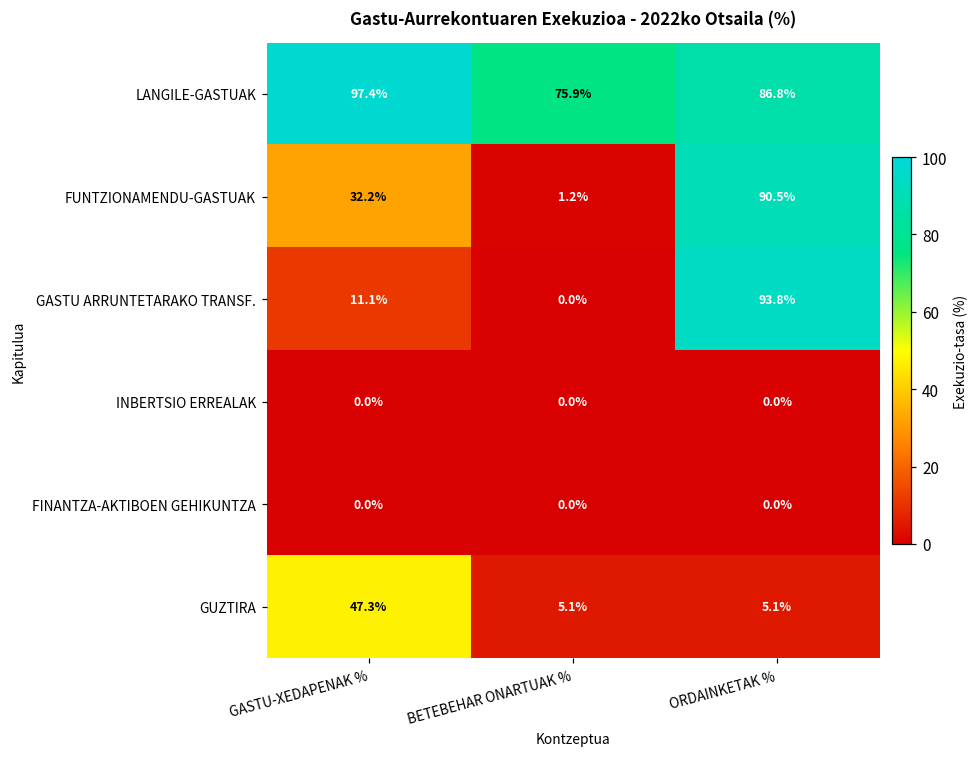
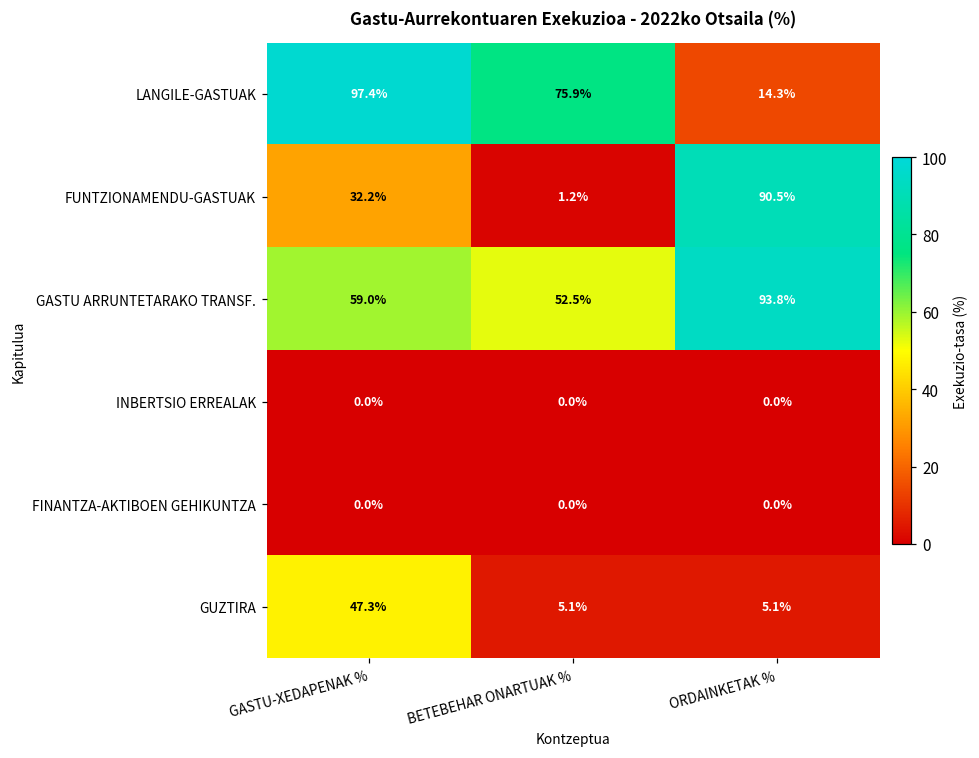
  {
    "LANGILE-GASTUAK": {
      "GASTU-XEDAPENAK %": "97.4%",
      "BETEBEHAR ONARTUAK %": "75.9%",
-     "ORDAINKETAK %": "86.8%"
+     "ORDAINKETAK %": "14.3%"
    },
    "FUNTZIONAMENDU-GASTUAK": {
      "GASTU-XEDAPENAK %": "32.2%",
      "BETEBEHAR ONARTUAK %": "1.2%",
      "ORDAINKETAK %": "90.5%"
    },
    "GASTU ARRUNTETARAKO TRANSF.": {
-     "GASTU-XEDAPENAK %": "11.1%",
-     "BETEBEHAR ONARTUAK %": "0.0%",
+     "GASTU-XEDAPENAK %": "59.0%",
+     "BETEBEHAR ONARTUAK %": "52.5%",
      "ORDAINKETAK %": "93.8%"
    },
    "INBERTSIO ERREALAK": {
      "GASTU-XEDAPENAK %": "0.0%",
      "BETEBEHAR ONARTUAK %": "0.0%",
      "ORDAINKETAK %": "0.0%"
    },
    "FINANTZA-AKTIBOEN GEHIKUNTZA": {
      "GASTU-XEDAPENAK %": "0.0%",
      "BETEBEHAR ONARTUAK %": "0.0%",
      "ORDAINKETAK %": "0.0%"
    },
    "GUZTIRA": {
      "GASTU-XEDAPENAK %": "47.3%",
      "BETEBEHAR ONARTUAK %": "5.1%",
      "ORDAINKETAK %": "5.1%"
    }
  }
